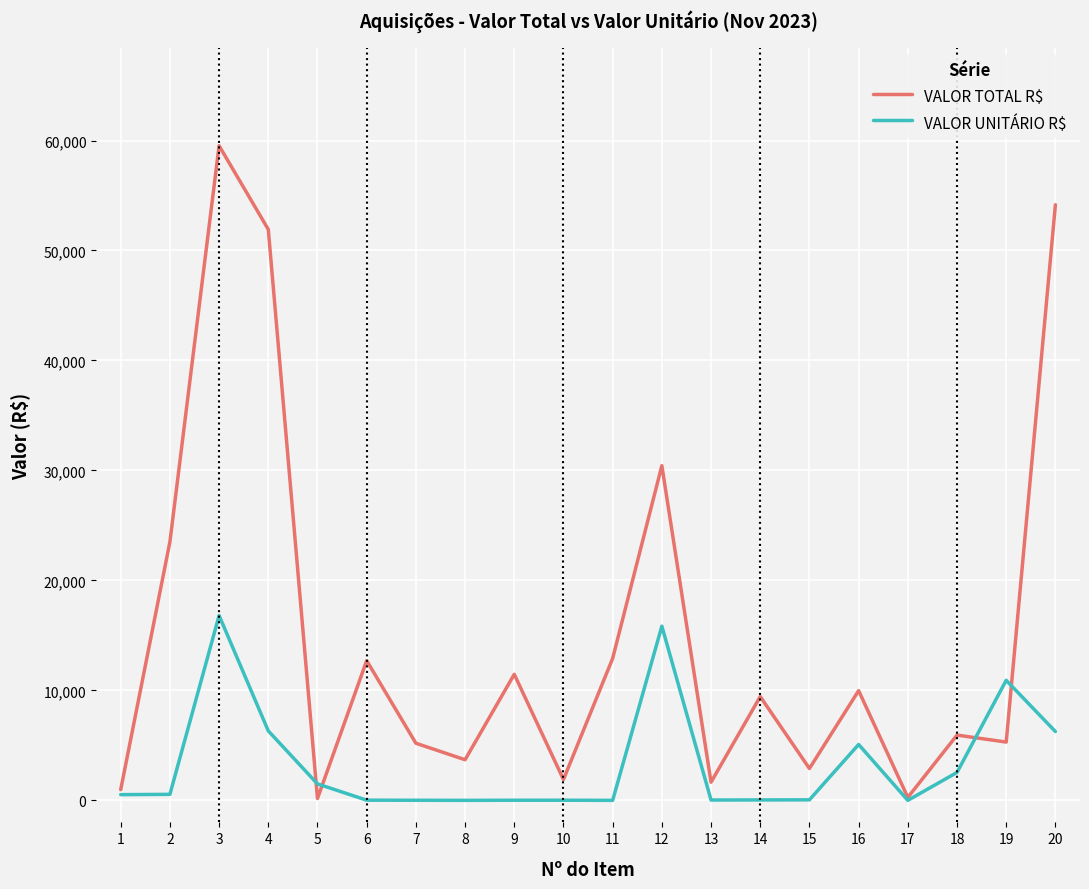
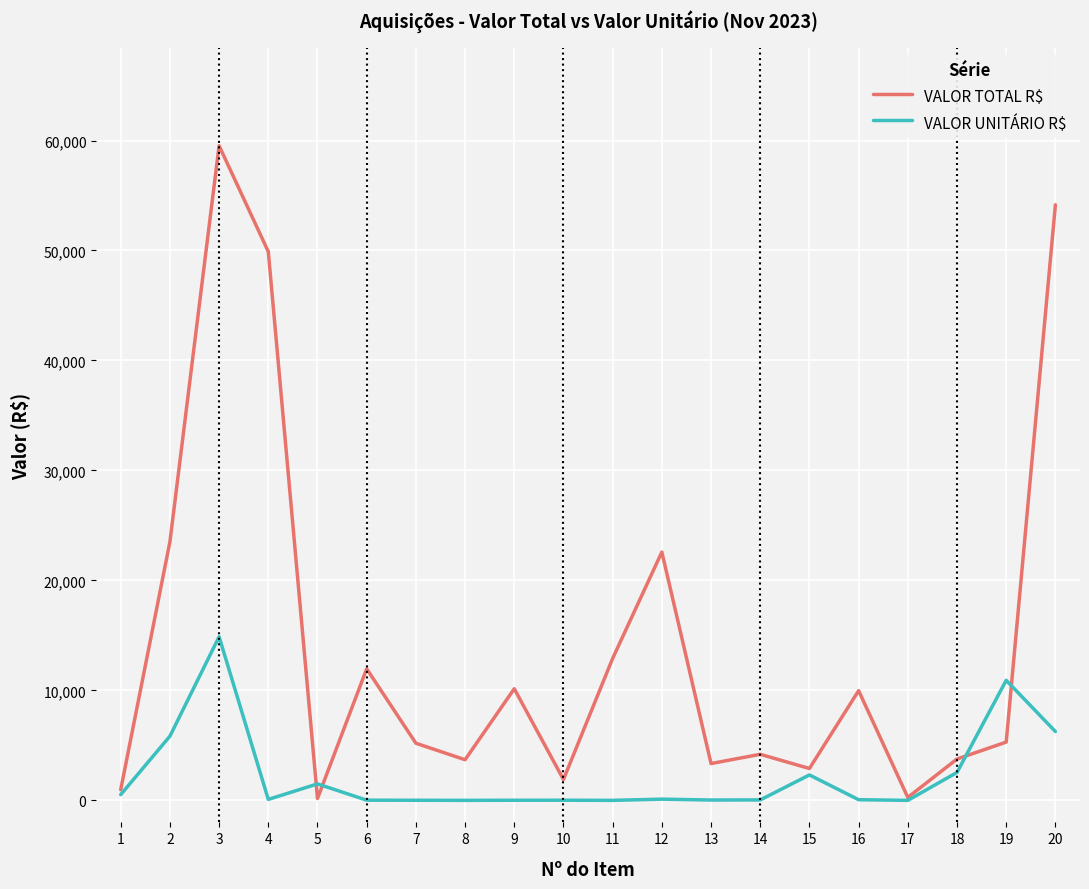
  {
    "VALOR TOTAL R$": {
      "1": "1,000",
      "2": "23,500",
      "3": "59,500",
-     "4": "51,900",
+     "4": "49,900",
      "5": "200",
-     "6": "12,700",
+     "6": "12,000",
      "7": "5,200",
      "8": "3,700",
-     "9": "11,500",
+     "9": "10,200",
      "10": "1,900",
      "11": "12,900",
-     "12": "30,400",
-     "13": "1,700",
-     "14": "9,400",
+     "12": "22,600",
+     "13": "3,400",
+     "14": "4,200",
      "15": "2,900",
      "16": "10,000",
      "17": "300",
-     "18": "5,900",
+     "18": "3,800",
      "19": "5,300",
      "20": "54,200"
    },
    "VALOR UNITÁRIO R$": {
      "1": "500",
-     "2": "500",
-     "3": "16,800",
-     "4": "6,300",
+     "2": "5,800",
+     "3": "14,900",
+     "4": "100",
      "5": "1,500",
      "6": "0",
      "7": "0",
      "8": "0",
      "9": "0",
      "10": "0",
      "11": "0",
-     "12": "15,800",
+     "12": "100",
      "13": "0",
      "14": "0",
-     "15": "0",
-     "16": "5,100",
+     "15": "2,300",
+     "16": "100",
      "17": "0",
      "18": "2,500",
      "19": "10,900",
      "20": "6,300"
    }
  }
